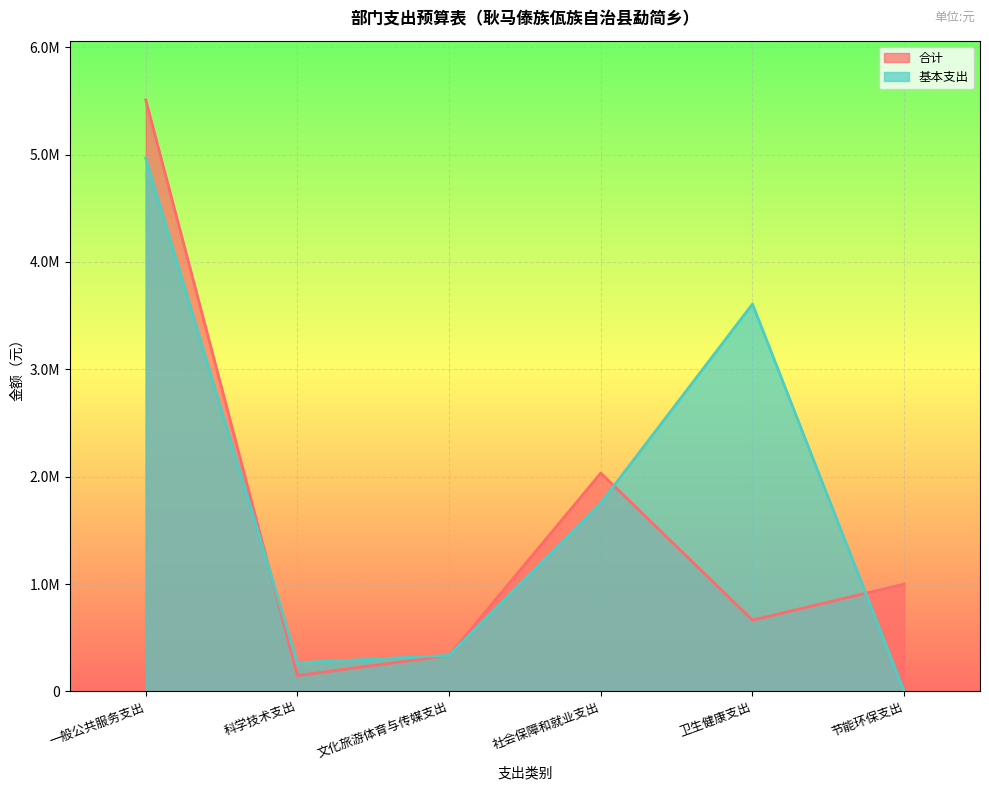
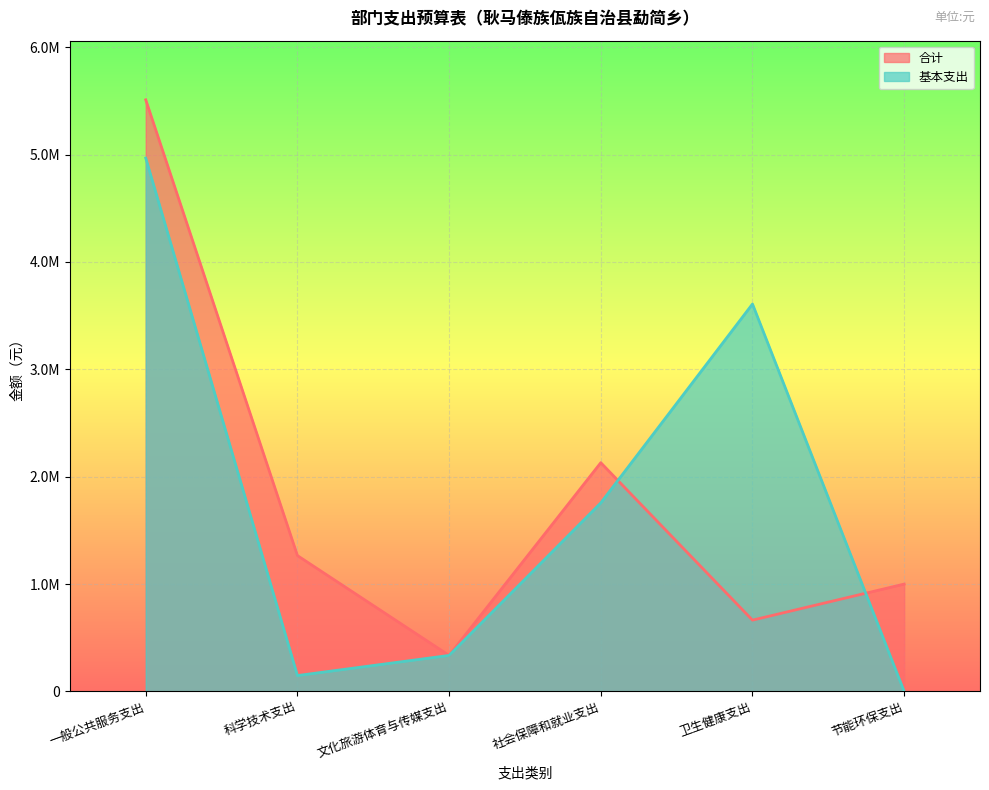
  {
    "合计": {
      "一般公共服务支出": 5510000,
-     "科学技术支出": 150000,
-     "社会保障和就业支出": 2030000,
+     "科学技术支出": 1270000,
+     "社会保障和就业支出": 2130000,
      "卫生健康支出": 660000,
      "节能环保支出": 1000000
    },
    "基本支出": {
      "一般公共服务支出": 4970000,
-     "科学技术支出": 270000,
+     "科学技术支出": 150000,
      "社会保障和就业支出": 1760000,
      "卫生健康支出": 3610000,
      "节能环保支出": 0
    }
  }
